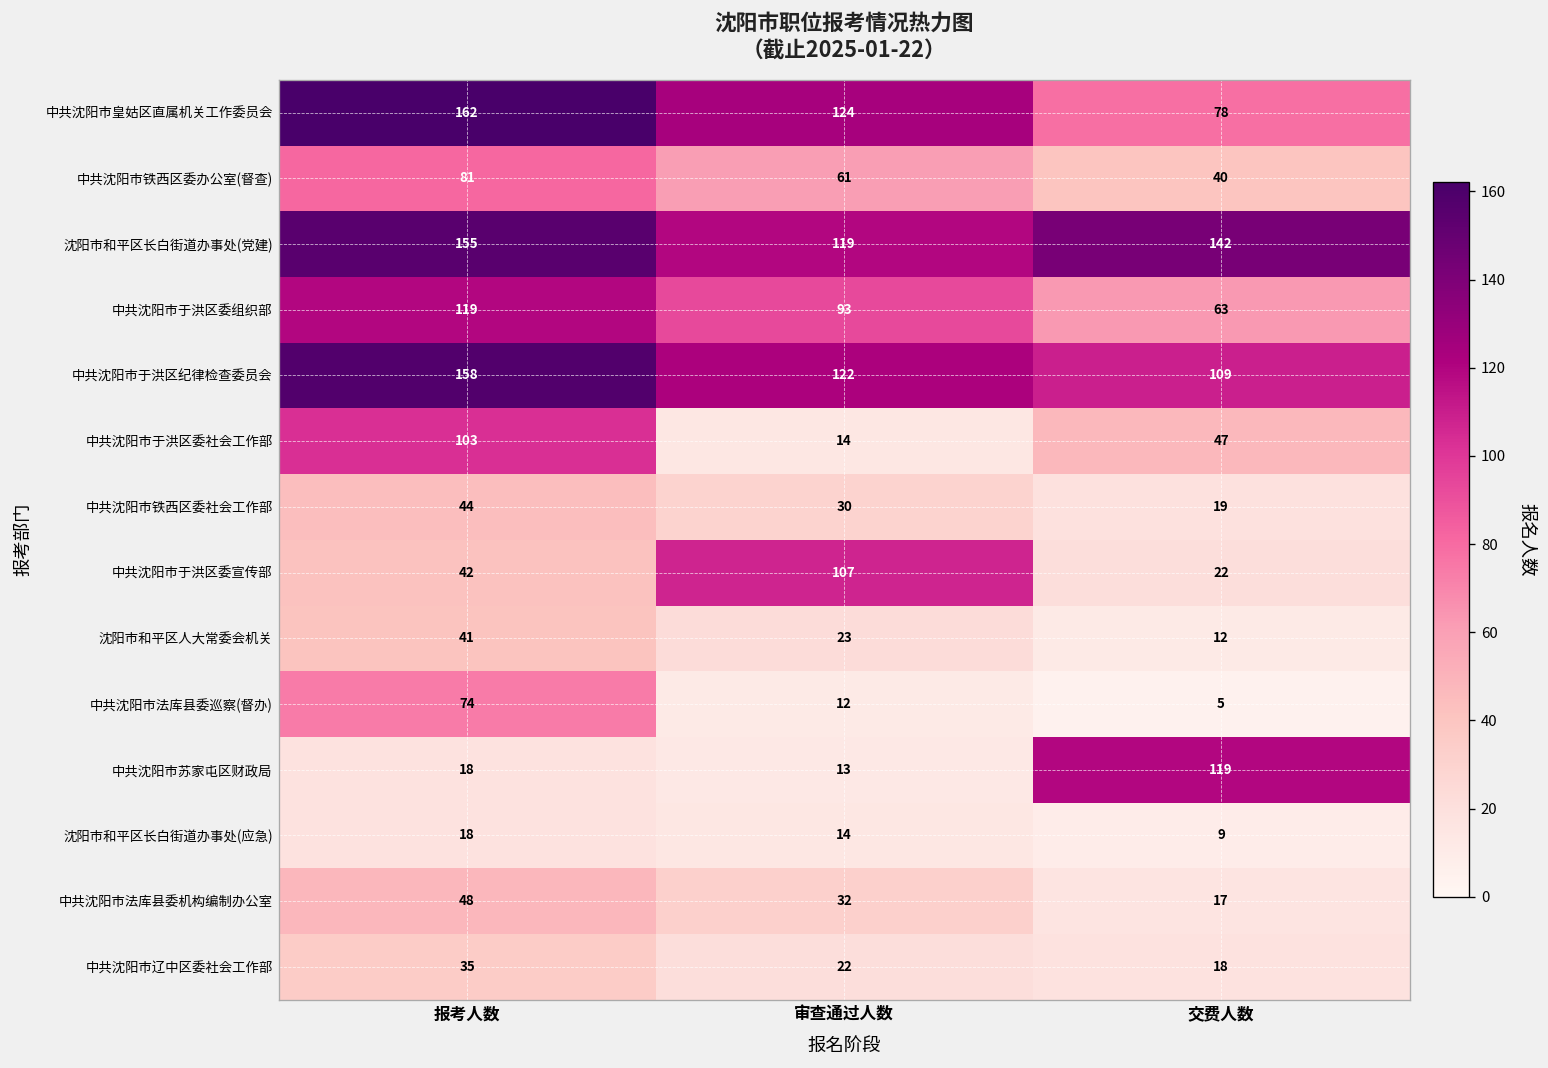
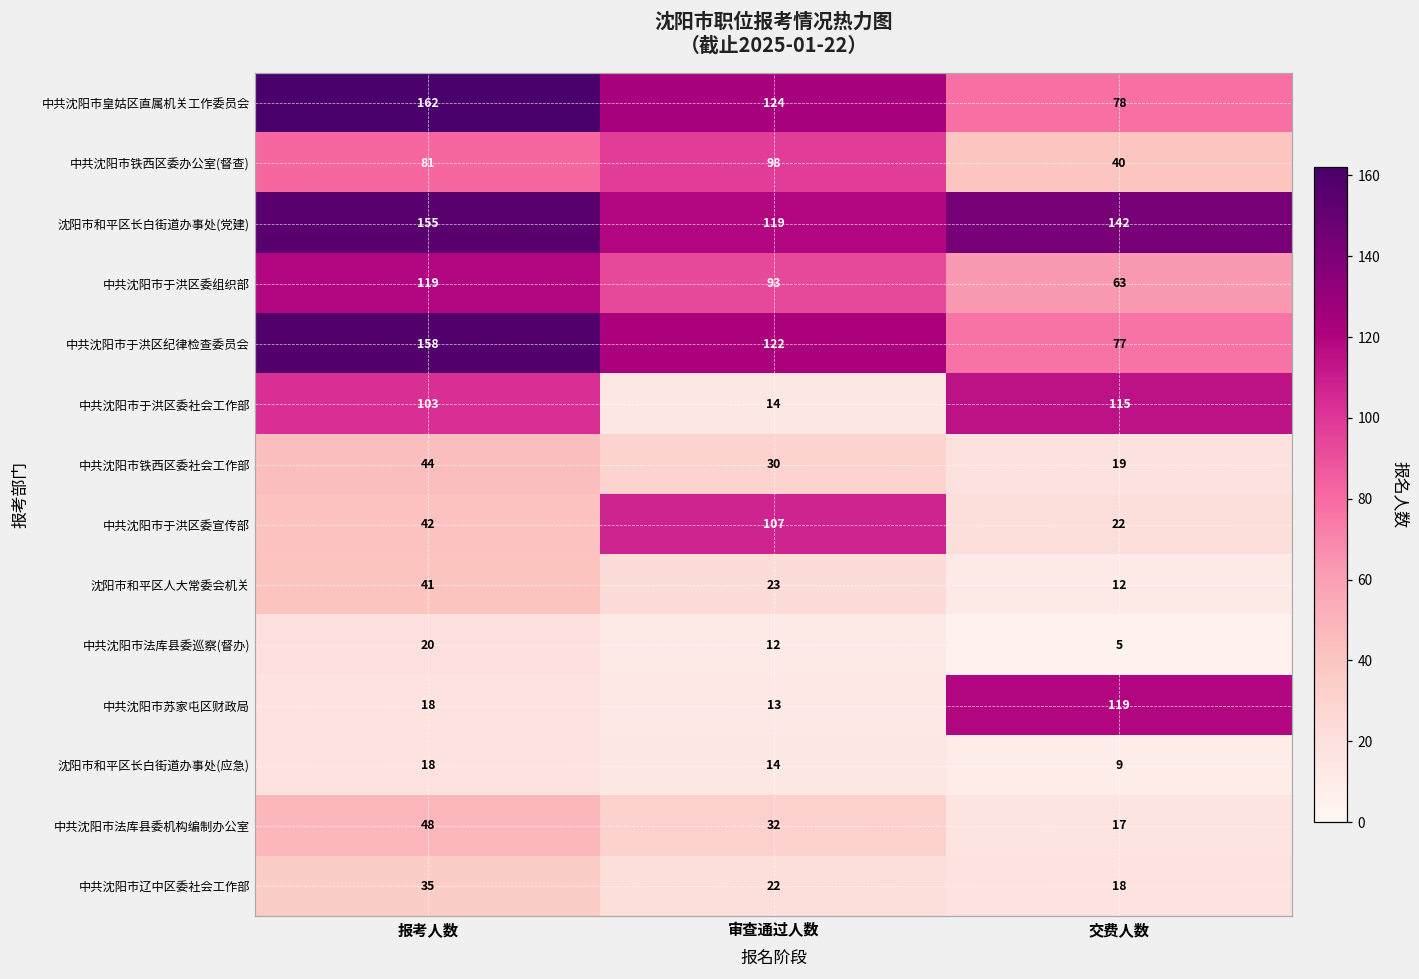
  {
    "中共沈阳市皇姑区直属机关工作委员会": {
      "报考人数": 162,
      "审查通过人数": 124,
      "交费人数": 78
    },
    "中共沈阳市铁西区委办公室(督查)": {
      "报考人数": 81,
-     "审查通过人数": 61,
+     "审查通过人数": 98,
      "交费人数": 40
    },
    "沈阳市和平区长白街道办事处(党建)": {
      "报考人数": 155,
      "审查通过人数": 119,
      "交费人数": 142
    },
    "中共沈阳市于洪区委组织部": {
      "报考人数": 119,
      "审查通过人数": 93,
      "交费人数": 63
    },
    "中共沈阳市于洪区纪律检查委员会": {
      "报考人数": 158,
      "审查通过人数": 122,
-     "交费人数": 109
+     "交费人数": 77
    },
    "中共沈阳市于洪区委社会工作部": {
      "报考人数": 103,
      "审查通过人数": 14,
-     "交费人数": 47
+     "交费人数": 115
    },
    "中共沈阳市铁西区委社会工作部": {
      "报考人数": 44,
      "审查通过人数": 30,
      "交费人数": 19
    },
    "中共沈阳市于洪区委宣传部": {
      "报考人数": 42,
      "审查通过人数": 107,
      "交费人数": 22
    },
    "沈阳市和平区人大常委会机关": {
      "报考人数": 41,
      "审查通过人数": 23,
      "交费人数": 12
    },
    "中共沈阳市法库县委巡察(督办)": {
-     "报考人数": 74,
+     "报考人数": 20,
      "审查通过人数": 12,
      "交费人数": 5
    },
    "中共沈阳市苏家屯区财政局": {
      "报考人数": 18,
      "审查通过人数": 13,
      "交费人数": 119
    },
    "沈阳市和平区长白街道办事处(应急)": {
      "报考人数": 18,
      "审查通过人数": 14,
      "交费人数": 9
    },
    "中共沈阳市法库县委机构编制办公室": {
      "报考人数": 48,
      "审查通过人数": 32,
      "交费人数": 17
    },
    "中共沈阳市辽中区委社会工作部": {
      "报考人数": 35,
      "审查通过人数": 22,
      "交费人数": 18
    }
  }
